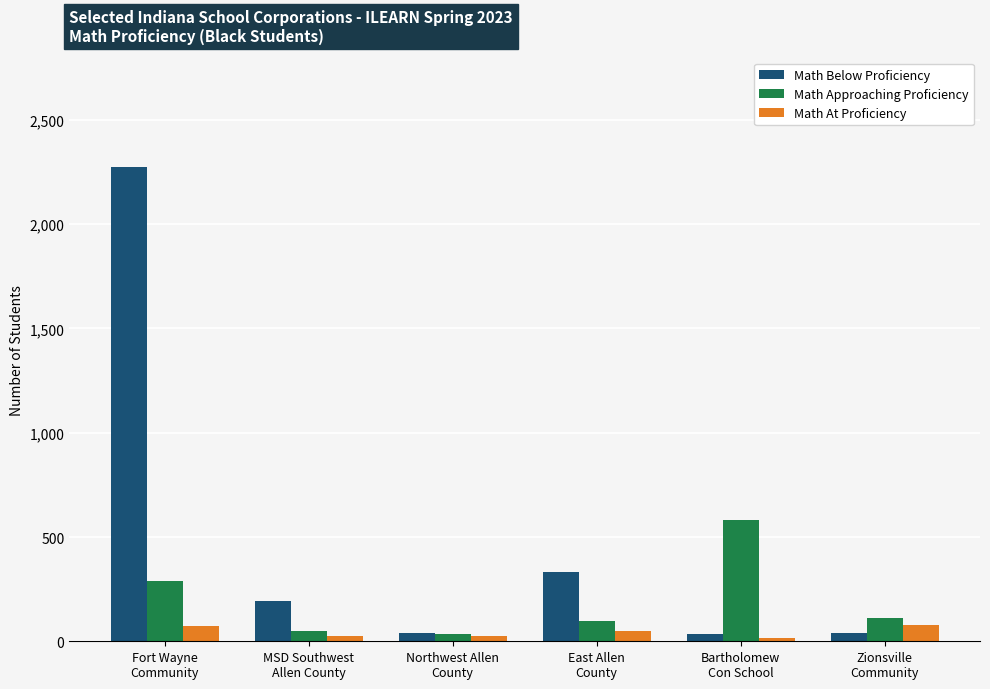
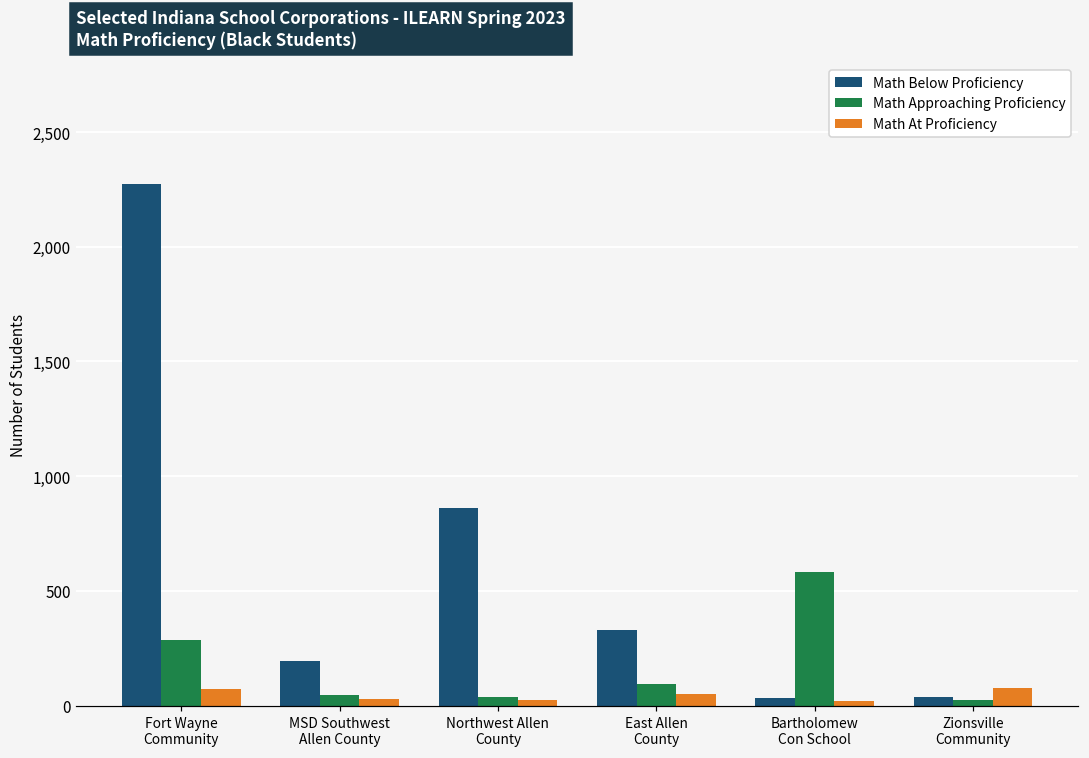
  {
    "Math Below Proficiency": {
      "Fort Wayne Community": "2,270",
      "MSD Southwest Allen County": "200",
-     "Northwest Allen County": "40",
+     "Northwest Allen County": "860",
      "East Allen County": "330",
      "Bartholomew Con School": "30",
      "Zionsville Community": "40"
    },
    "Math Approaching Proficiency": {
      "Fort Wayne Community": "290",
      "MSD Southwest Allen County": "50",
      "Northwest Allen County": "40",
      "East Allen County": "100",
      "Bartholomew Con School": "580",
-     "Zionsville Community": "110"
+     "Zionsville Community": "30"
    },
    "Math At Proficiency": {
      "Fort Wayne Community": "70",
      "MSD Southwest Allen County": "30",
      "Northwest Allen County": "30",
      "East Allen County": "50",
      "Bartholomew Con School": "20",
      "Zionsville Community": "80"
    }
  }
